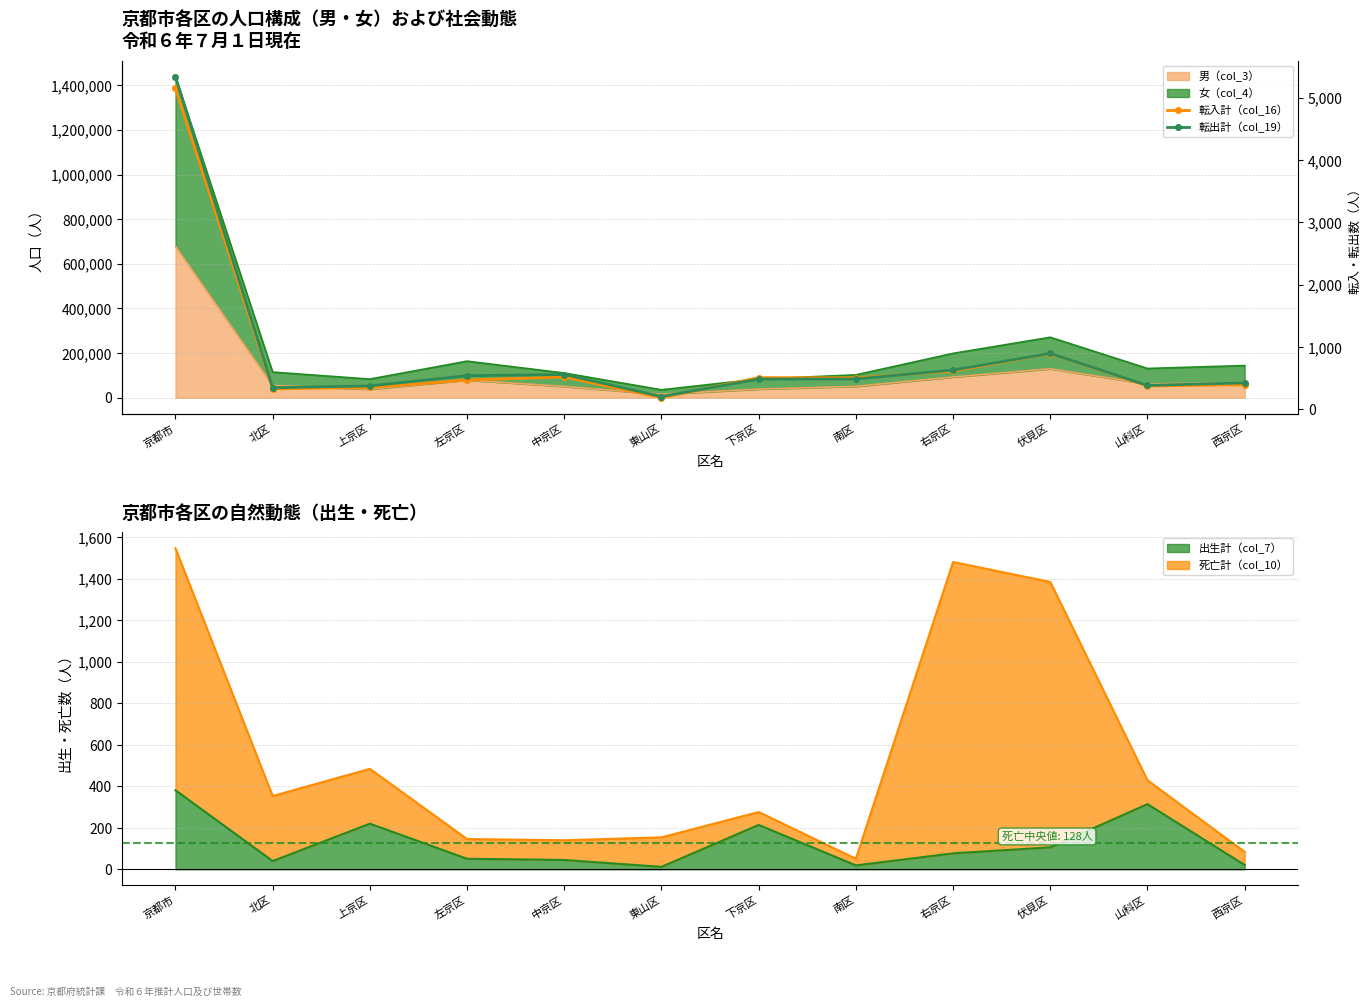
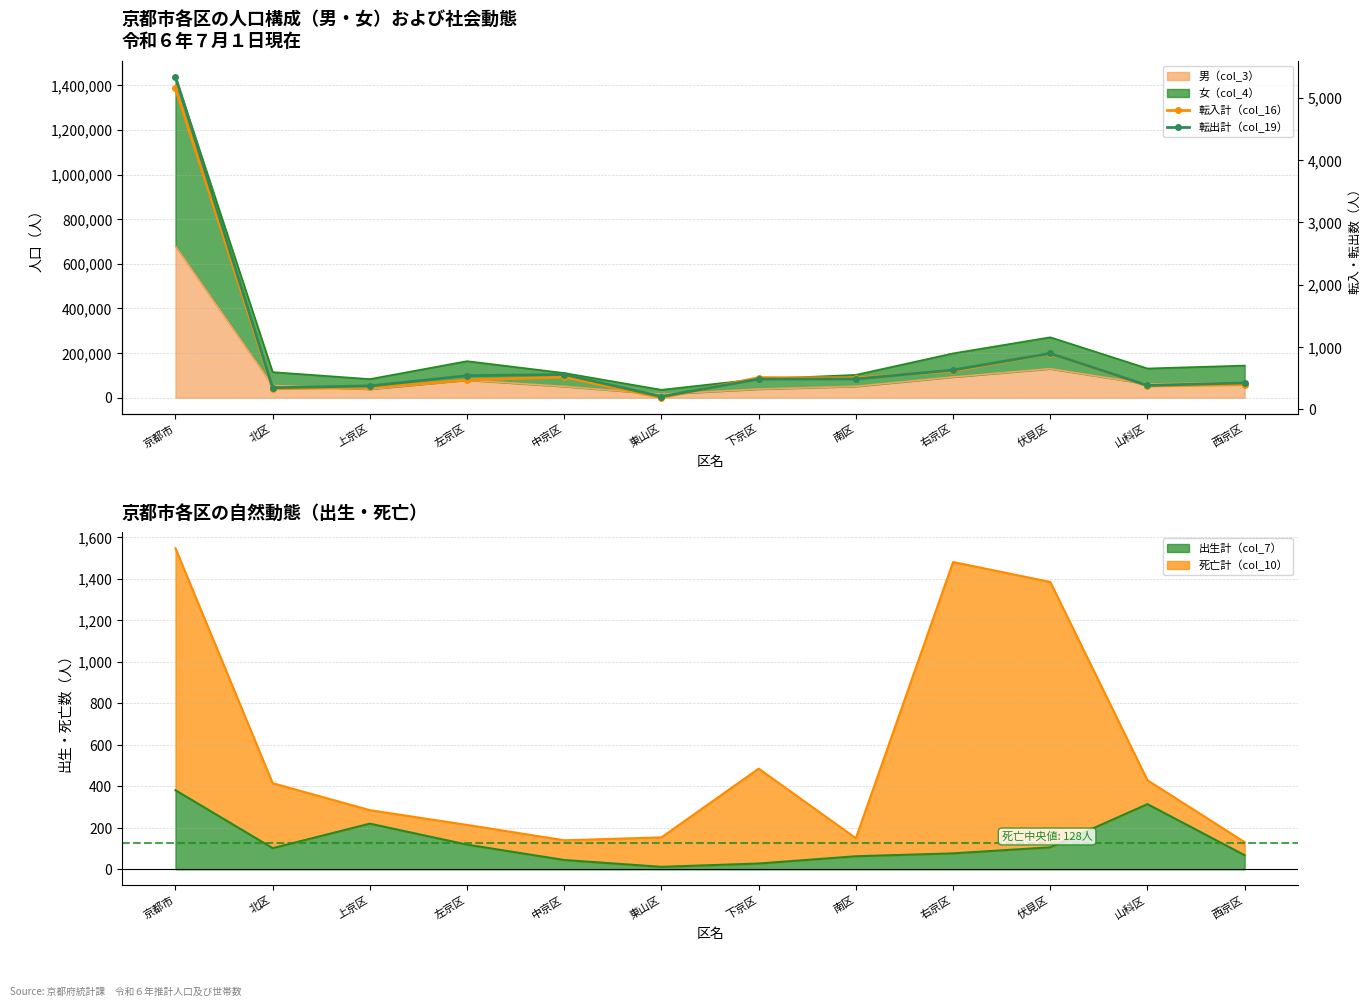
  {
    "京都市各区の自然動態（出生・死亡）": {
      "出生計（col_7）": {
        "京都市": "380",
-       "北区": "40",
+       "北区": "100",
        "上京区": "220",
-       "左京区": "50",
+       "左京区": "120",
        "中京区": "50",
        "東山区": "10",
-       "下京区": "210",
-       "南区": "20",
+       "下京区": "30",
+       "南区": "60",
        "右京区": "80",
        "山科区": "310",
-       "西京区": "20"
+       "西京区": "70"
      },
      "死亡計（col_10）": {
        "京都市": "1,170",
        "北区": "310",
-       "上京区": "260",
+       "上京区": "70",
        "左京区": "100",
        "中京区": "100",
        "東山区": "140",
-       "下京区": "60",
-       "南区": "30",
+       "下京区": "460",
+       "南区": "90",
        "右京区": "1,400",
        "伏見区": "1,280",
        "山科区": "120",
        "西京区": "60"
      }
    }
  }
